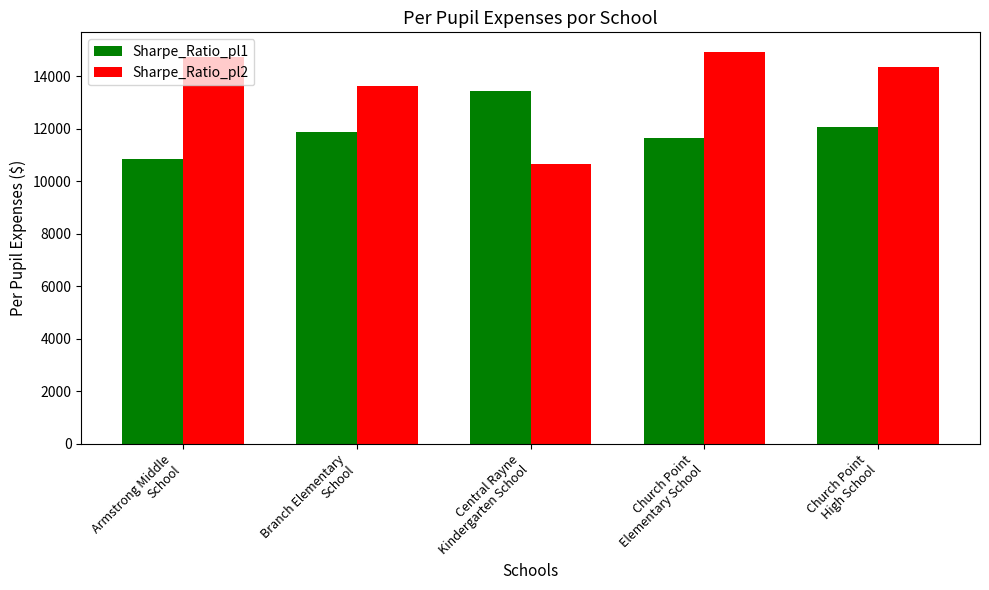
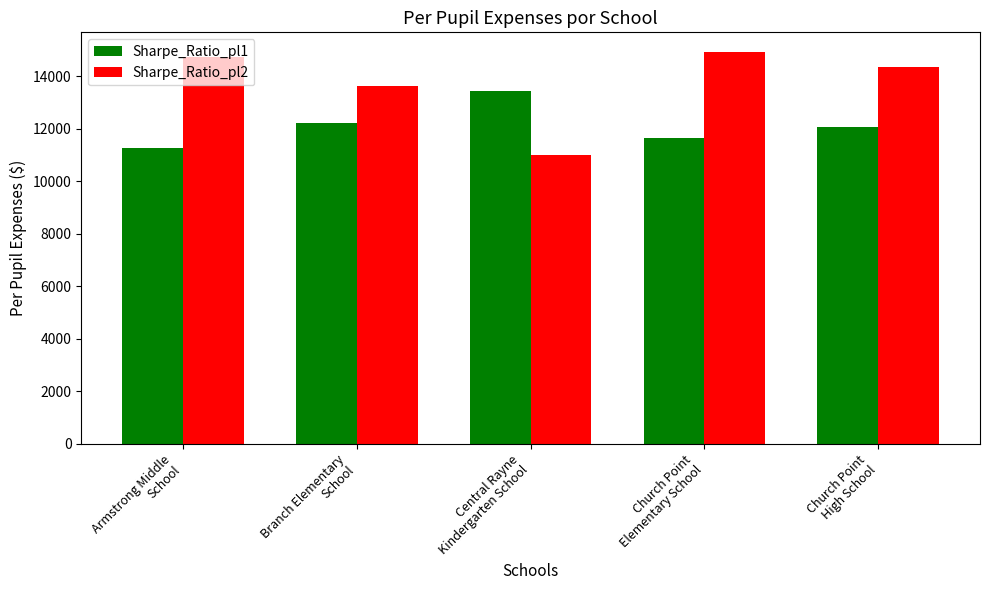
  {
    "Sharpe_Ratio_pl1": {
-     "Armstrong Middle School": 10900,
-     "Branch Elementary School": 11900,
+     "Armstrong Middle School": 11300,
+     "Branch Elementary School": 12200,
      "Central Rayne Kindergarten School": 13400,
      "Church Point Elementary School": 11600,
      "Church Point High School": 12100
    },
    "Sharpe_Ratio_pl2": {
      "Branch Elementary School": 13600,
-     "Central Rayne Kindergarten School": 10600,
+     "Central Rayne Kindergarten School": 11000,
      "Church Point Elementary School": 14900,
      "Church Point High School": 14400
    }
  }
